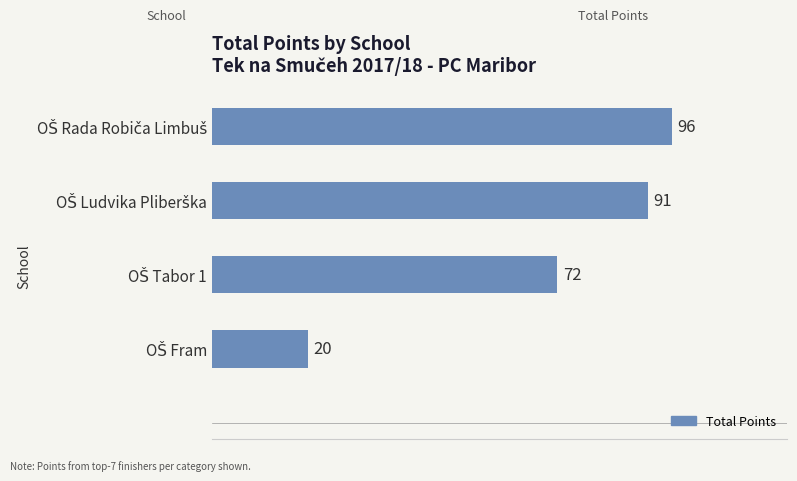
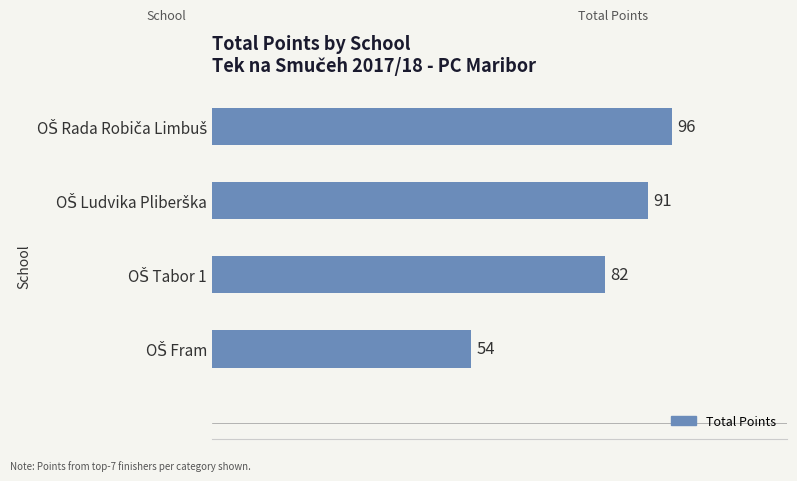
  {
    "OŠ Rada Robiča Limbuš": 96,
    "OŠ Ludvika Pliberška": 91,
-   "OŠ Tabor 1": 72,
-   "OŠ Fram": 20
+   "OŠ Tabor 1": 82,
+   "OŠ Fram": 54
  }
